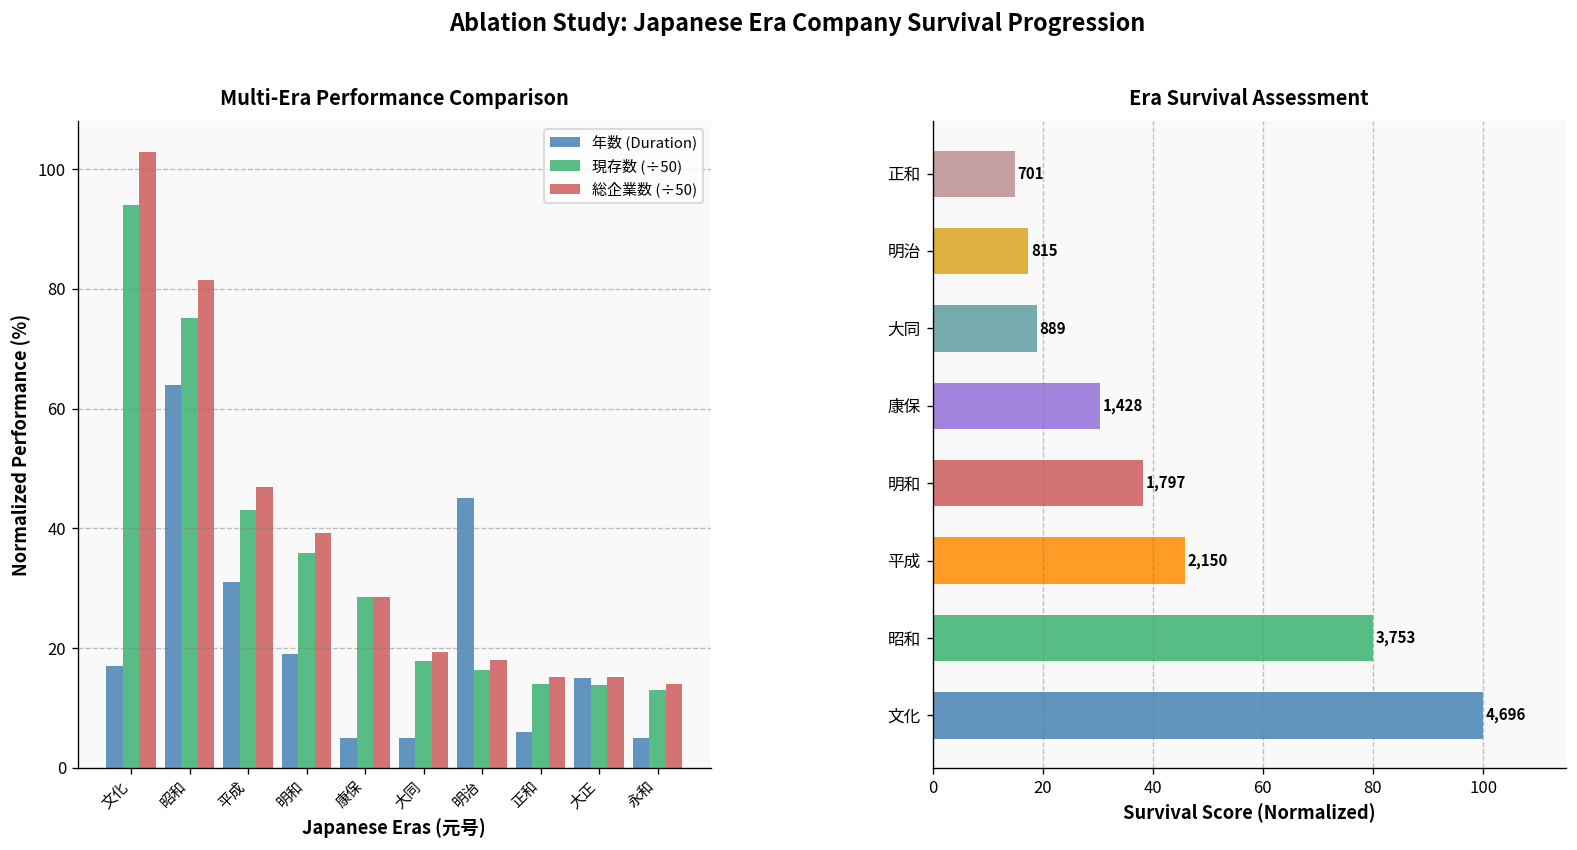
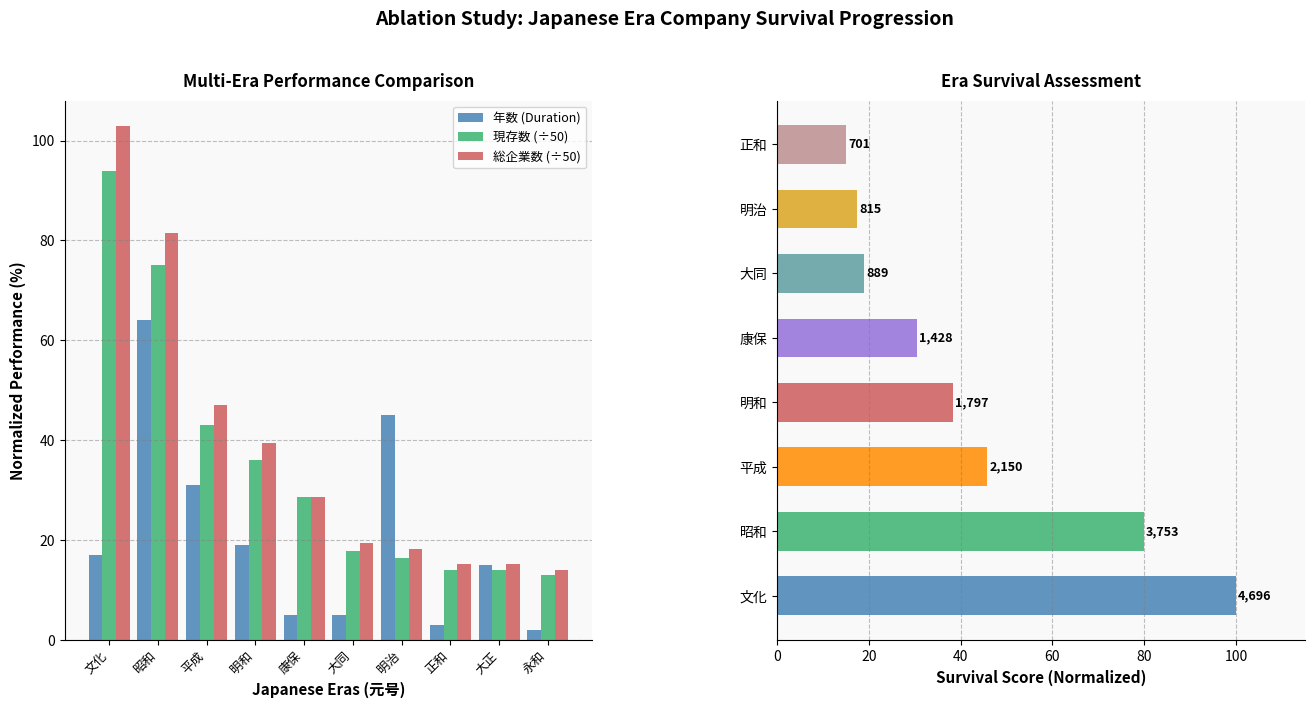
  {
    "Multi-Era Performance Comparison": {
      "年数 (Duration)": {
        "文化": 17,
        "昭和": 64,
        "平成": 31,
        "明和": 19,
        "康保": 5,
        "大同": 5,
        "明治": 45,
-       "正和": 6,
+       "正和": 3,
        "大正": 15,
-       "永和": 5
+       "永和": 2
      },
      "現存数 (÷50)": {
        "文化": 94,
        "昭和": 75,
        "平成": 43,
        "明和": 36,
        "康保": 29,
        "大同": 18,
        "明治": 16,
        "正和": 14,
        "大正": 14,
        "永和": 13
      },
      "総企業数 (÷50)": {
        "文化": 103,
        "昭和": 81,
        "平成": 47,
        "明和": 39,
        "康保": 29,
        "大同": 19,
        "明治": 18,
        "正和": 15,
        "大正": 15,
        "永和": 14
      }
    }
  }
